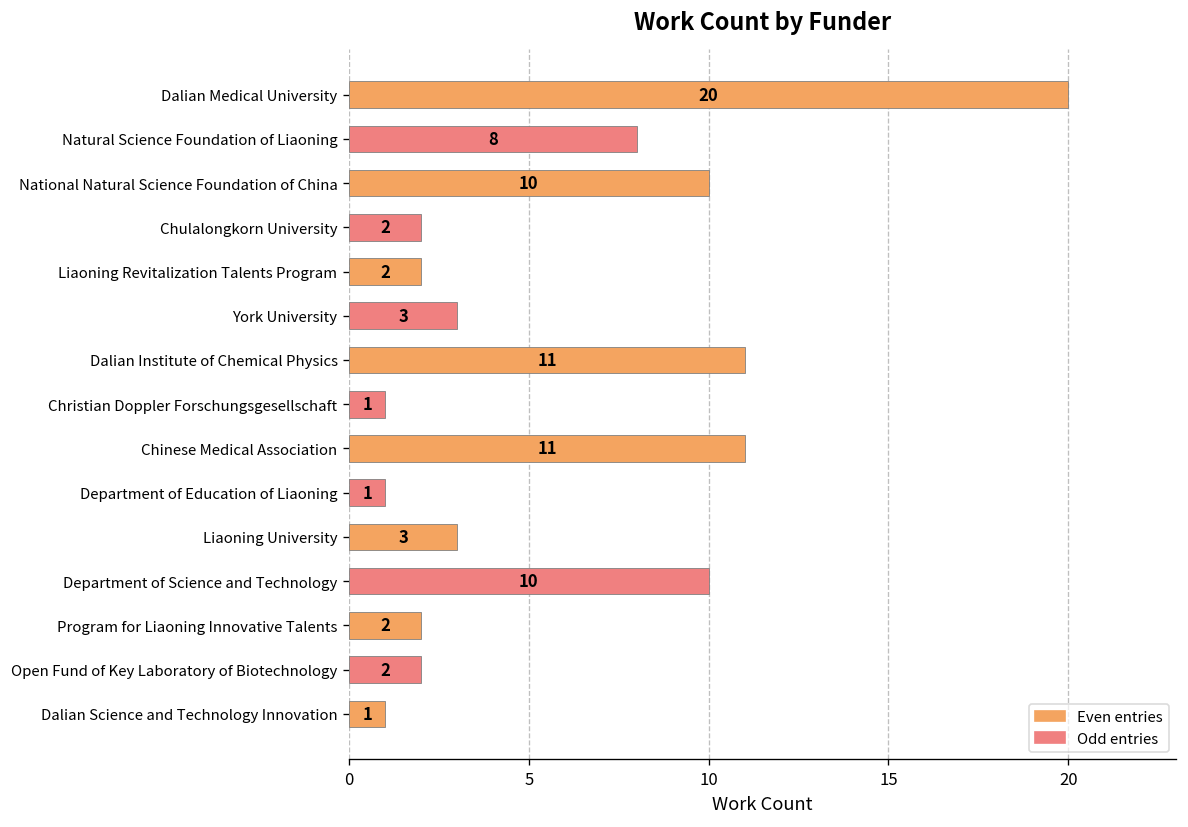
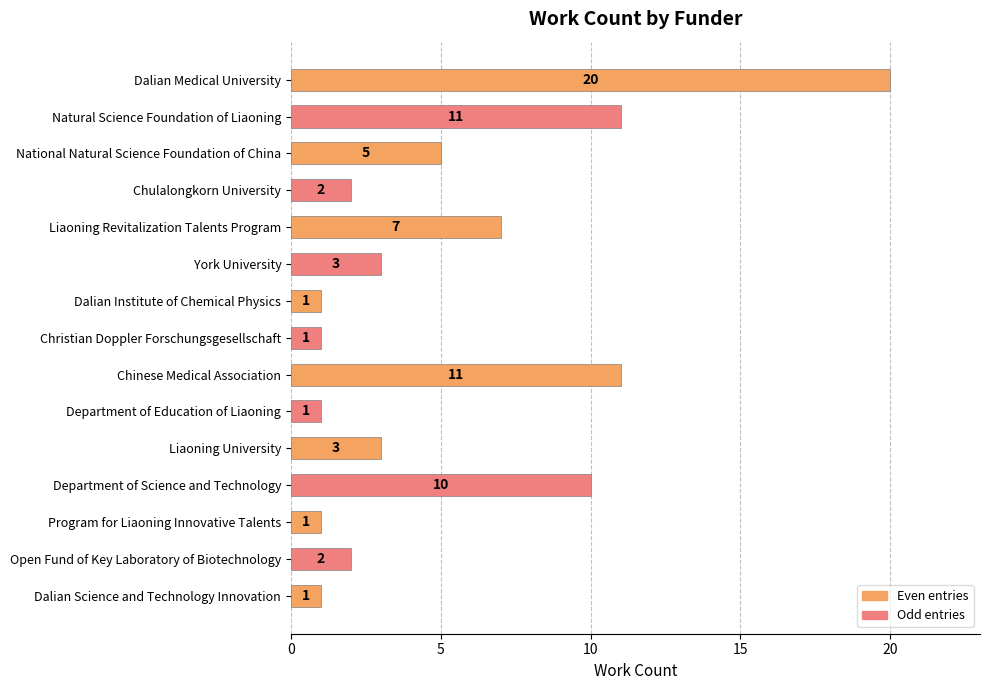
  {
    "Dalian Medical University": 20,
-   "Natural Science Foundation of Liaoning": 8,
-   "National Natural Science Foundation of China": 10,
+   "Natural Science Foundation of Liaoning": 11,
+   "National Natural Science Foundation of China": 5,
    "Chulalongkorn University": 2,
-   "Liaoning Revitalization Talents Program": 2,
+   "Liaoning Revitalization Talents Program": 7,
    "York University": 3,
-   "Dalian Institute of Chemical Physics": 11,
+   "Dalian Institute of Chemical Physics": 1,
    "Christian Doppler Forschungsgesellschaft": 1,
    "Chinese Medical Association": 11,
    "Department of Education of Liaoning": 1,
    "Liaoning University": 3,
    "Department of Science and Technology": 10,
-   "Program for Liaoning Innovative Talents": 2,
+   "Program for Liaoning Innovative Talents": 1,
    "Open Fund of Key Laboratory of Biotechnology": 2,
    "Dalian Science and Technology Innovation": 1
  }
